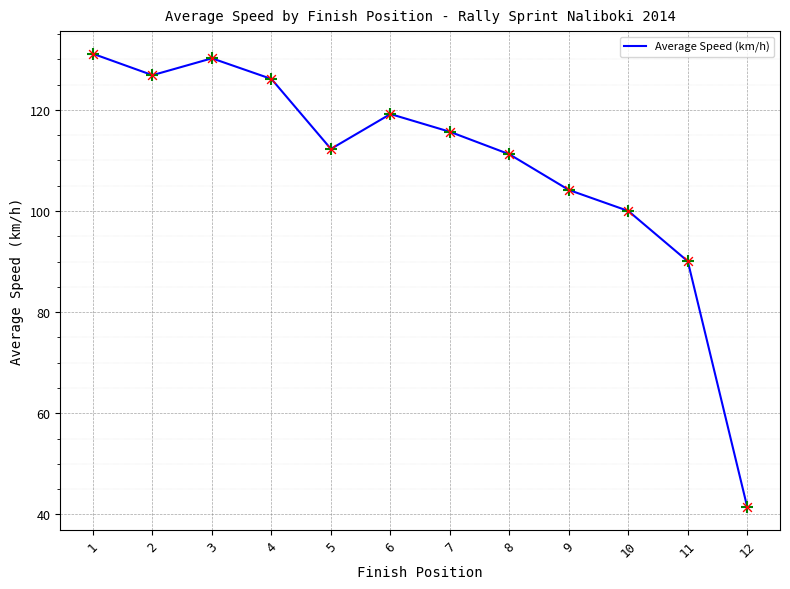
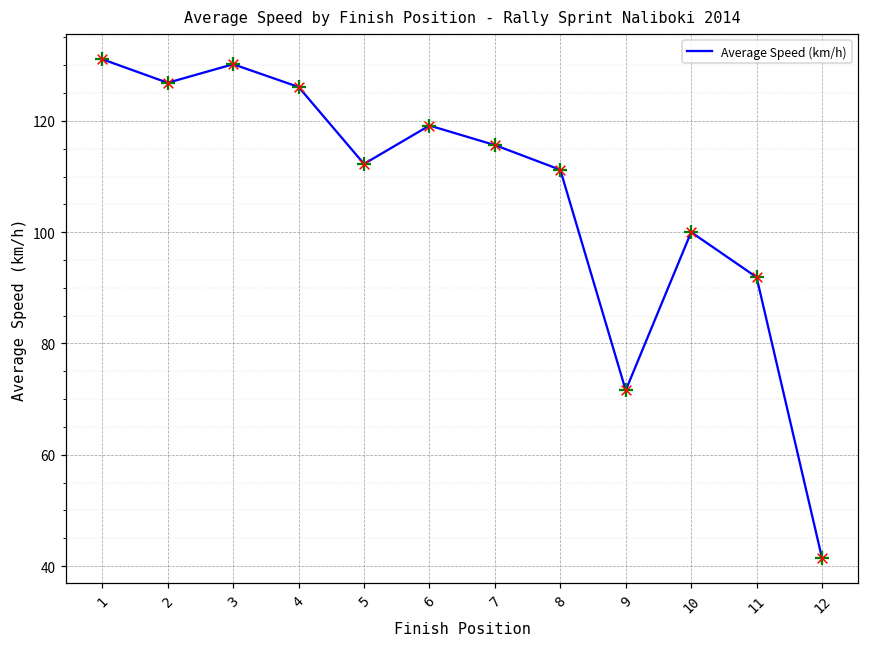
  {
    "1": 131,
    "2": 127,
    "3": 130,
    "4": 126,
    "5": 112,
    "6": 119,
    "7": 116,
    "8": 111,
-   "9": 104,
+   "9": 72,
    "10": 100,
-   "11": 90,
+   "11": 92,
    "12": 41
  }
